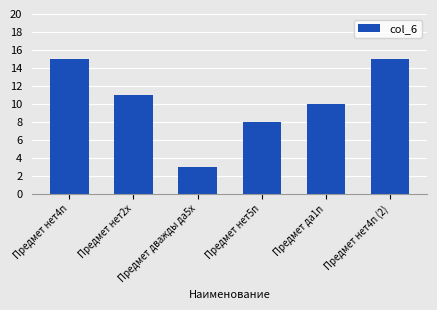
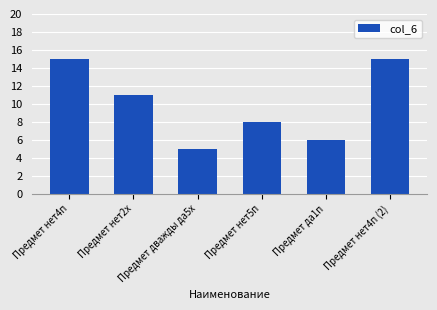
  {
    "Предмет нет4п": 15,
    "Предмет нет2х": 11,
-   "Предмет дважды да5х": 3,
+   "Предмет дважды да5х": 5,
    "Предмет нет5п": 8,
-   "Предмет да1п": 10,
+   "Предмет да1п": 6,
    "Предмет нет4п (2)": 15
  }
